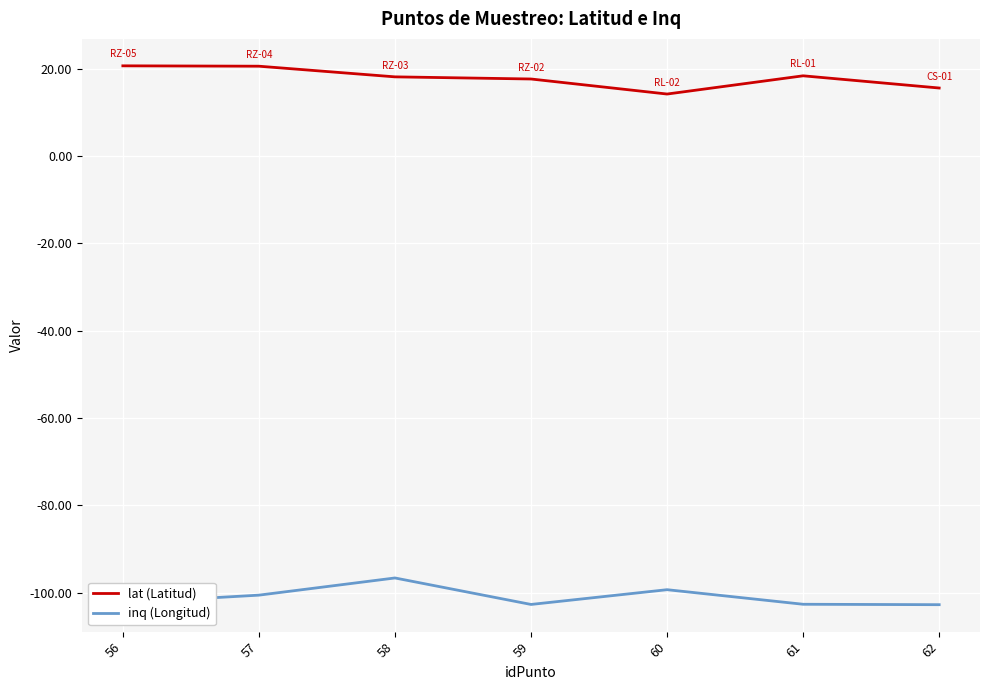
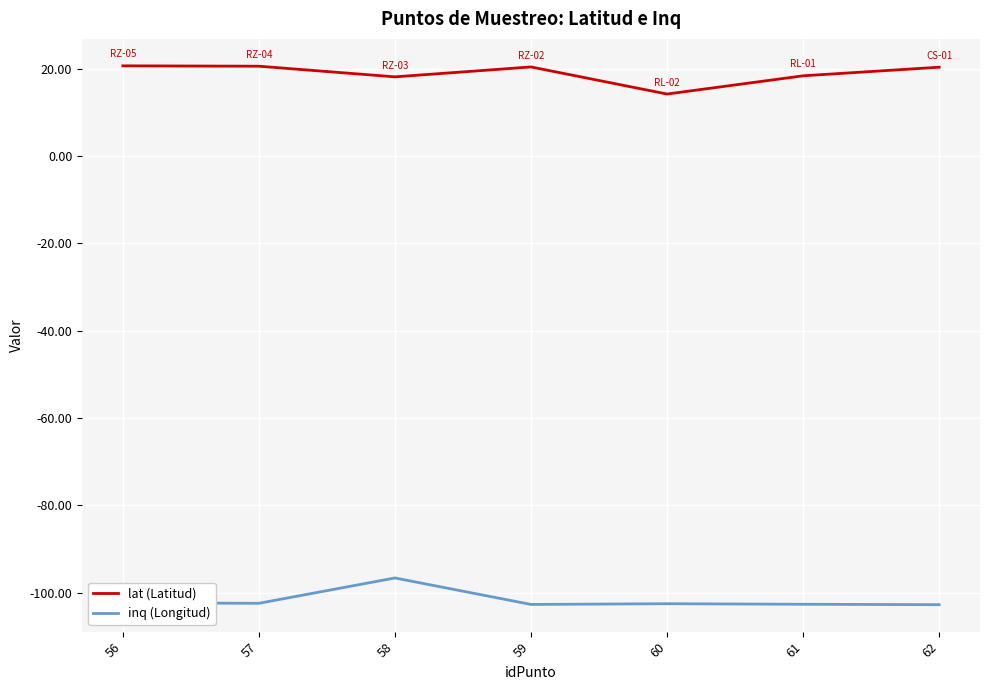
  {
    "lat (Latitud)": {
      "56": 21,
      "57": 21,
      "58": 18,
-     "59": 18,
+     "59": 20,
      "60": 14,
      "61": 18,
-     "62": 16
+     "62": 20
    },
    "inq (Longitud)": {
-     "57": -101,
+     "57": -102,
      "58": -97,
      "59": -103,
-     "60": -99,
+     "60": -103,
      "61": -103,
      "62": -103
    }
  }
